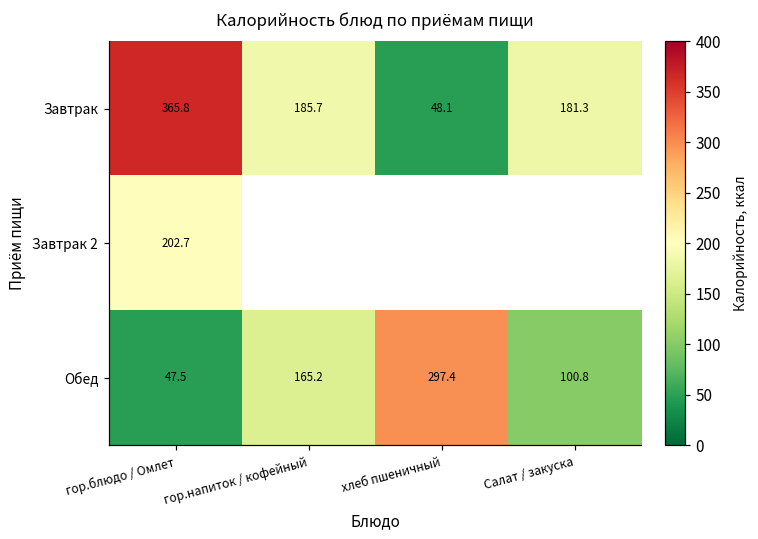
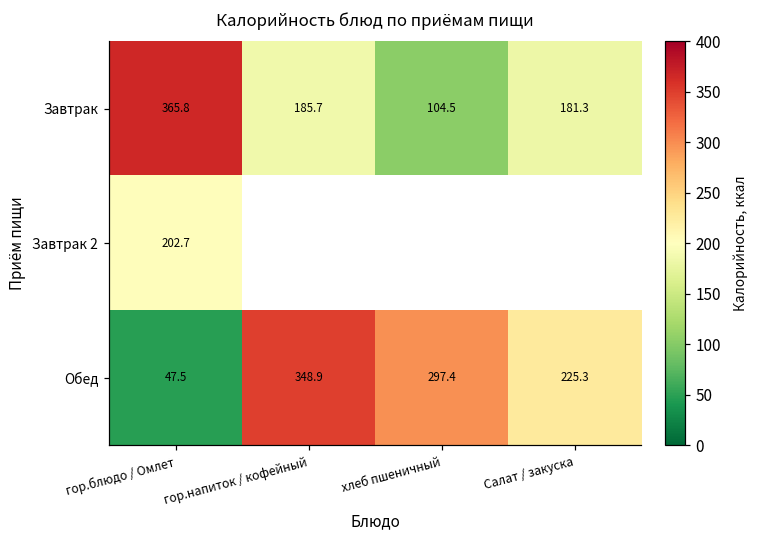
  {
    "Завтрак": {
      "гор.блюдо / Омлет": 365.8,
      "гор.напиток / кофейный": 185.7,
-     "хлеб пшеничный": 48.1,
+     "хлеб пшеничный": 104.5,
      "Салат / закуска": 181.3
    },
    "Завтрак 2": {
      "гор.блюдо / Омлет": 202.7
    },
    "Обед": {
      "гор.блюдо / Омлет": 47.5,
-     "гор.напиток / кофейный": 165.2,
+     "гор.напиток / кофейный": 348.9,
      "хлеб пшеничный": 297.4,
-     "Салат / закуска": 100.8
+     "Салат / закуска": 225.3
    }
  }
